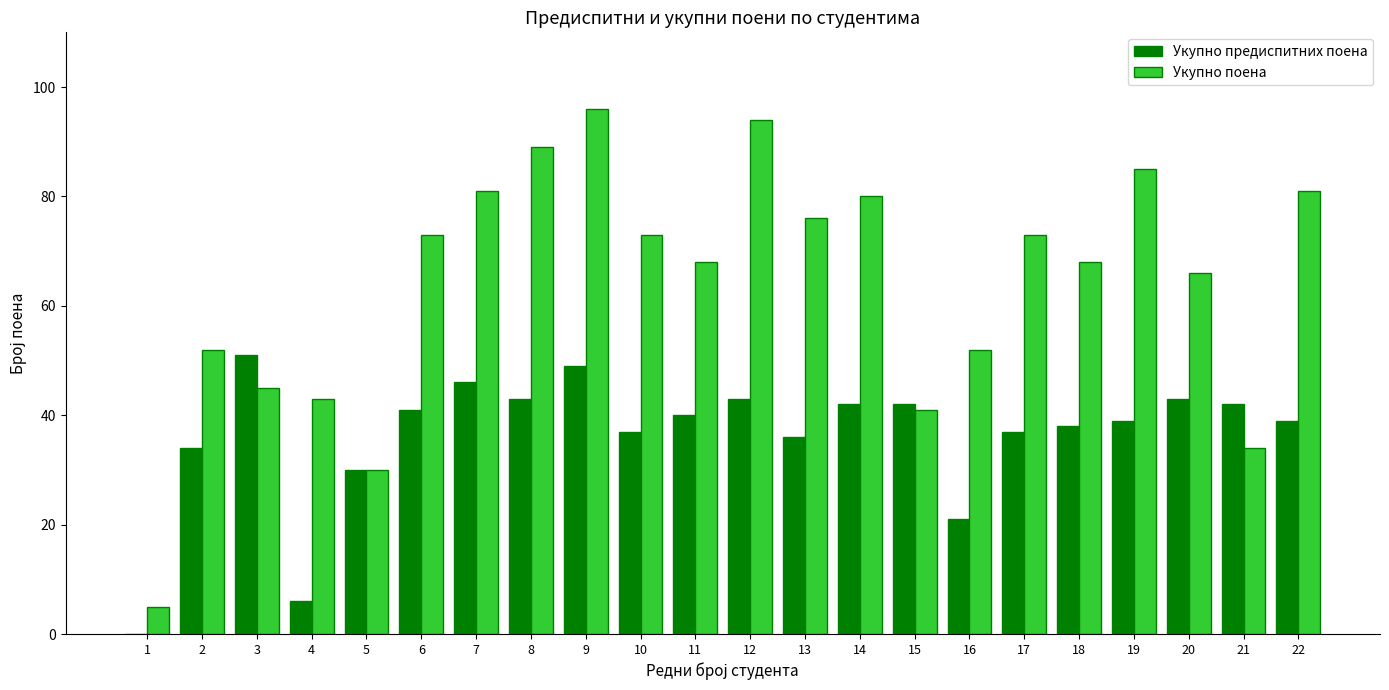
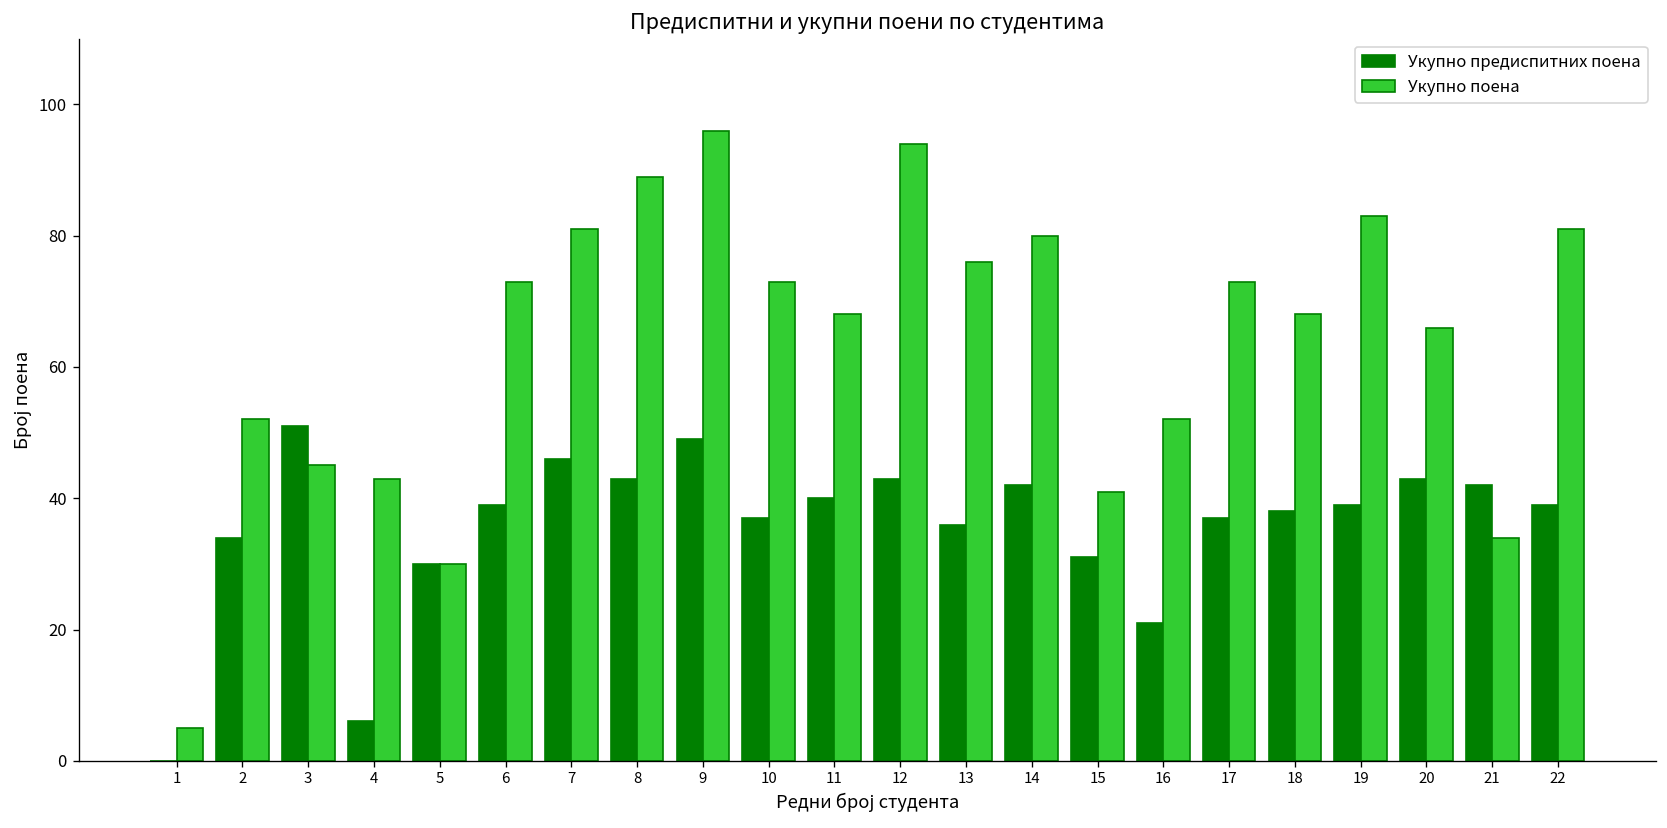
  {
    "Укупно предиспитних поена": {
      "1": 0,
      "2": 34,
      "3": 51,
      "4": 6,
      "5": 30,
-     "6": 41,
+     "6": 39,
      "7": 46,
      "8": 43,
      "9": 49,
      "10": 37,
      "11": 40,
      "12": 43,
      "13": 36,
      "14": 42,
-     "15": 42,
+     "15": 31,
      "16": 21,
      "17": 37,
      "18": 38,
      "19": 39,
      "20": 43,
      "21": 42,
      "22": 39
    },
    "Укупно поена": {
      "1": 5,
      "2": 52,
      "3": 45,
      "4": 43,
      "5": 30,
      "6": 73,
      "7": 81,
      "8": 89,
      "9": 96,
      "10": 73,
      "11": 68,
      "12": 94,
      "13": 76,
      "14": 80,
      "15": 41,
      "16": 52,
      "17": 73,
      "18": 68,
-     "19": 85,
+     "19": 83,
      "20": 66,
      "21": 34,
      "22": 81
    }
  }
